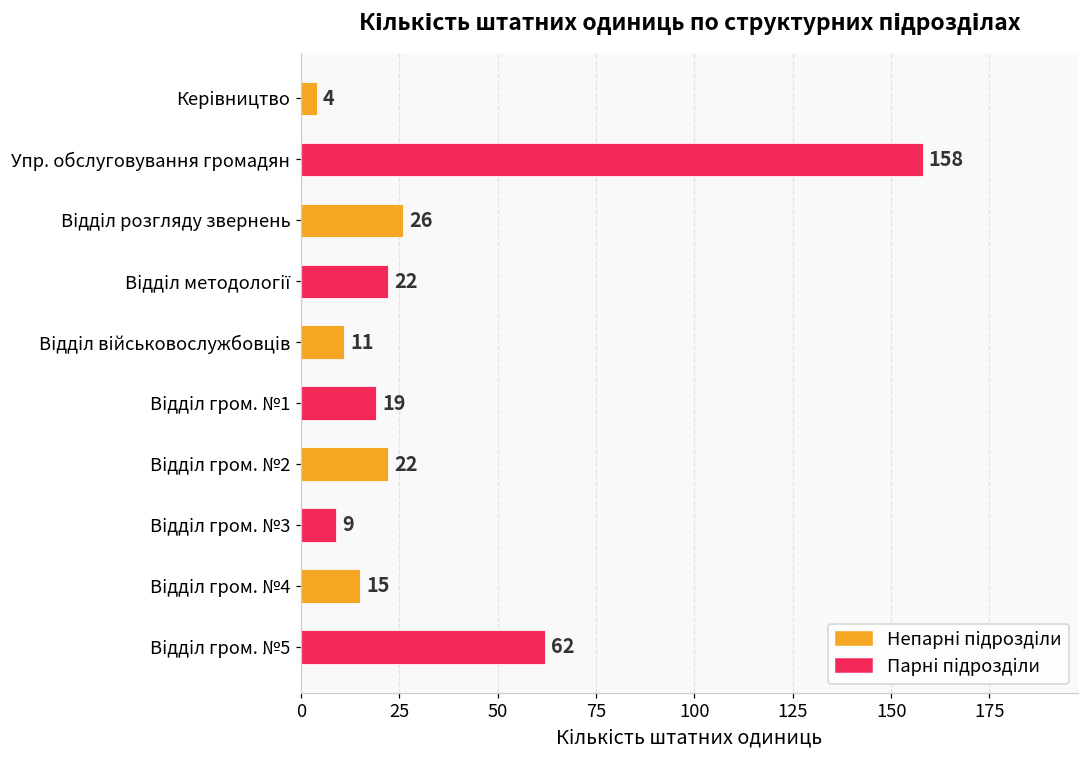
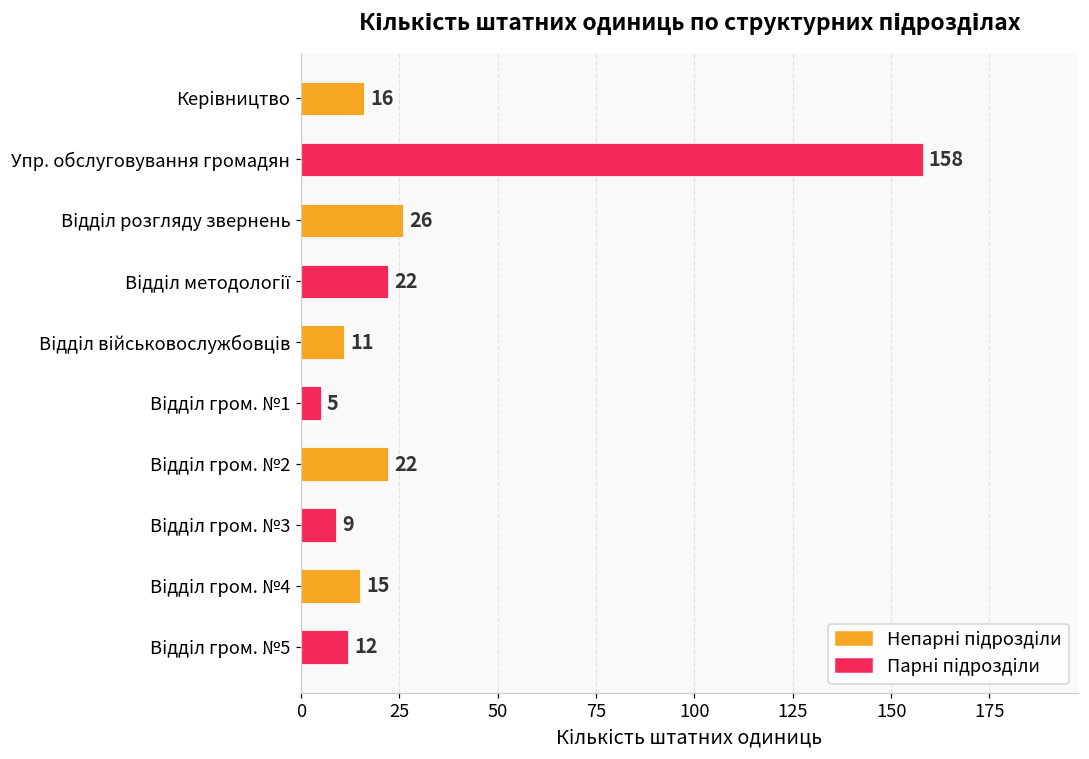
  {
-   "Керівництво": 4,
+   "Керівництво": 16,
    "Упр. обслуговування громадян": 158,
    "Відділ розгляду звернень": 26,
    "Відділ методології": 22,
    "Відділ військовослужбовців": 11,
-   "Відділ гром. №1": 19,
+   "Відділ гром. №1": 5,
    "Відділ гром. №2": 22,
    "Відділ гром. №3": 9,
    "Відділ гром. №4": 15,
-   "Відділ гром. №5": 62
+   "Відділ гром. №5": 12
  }
